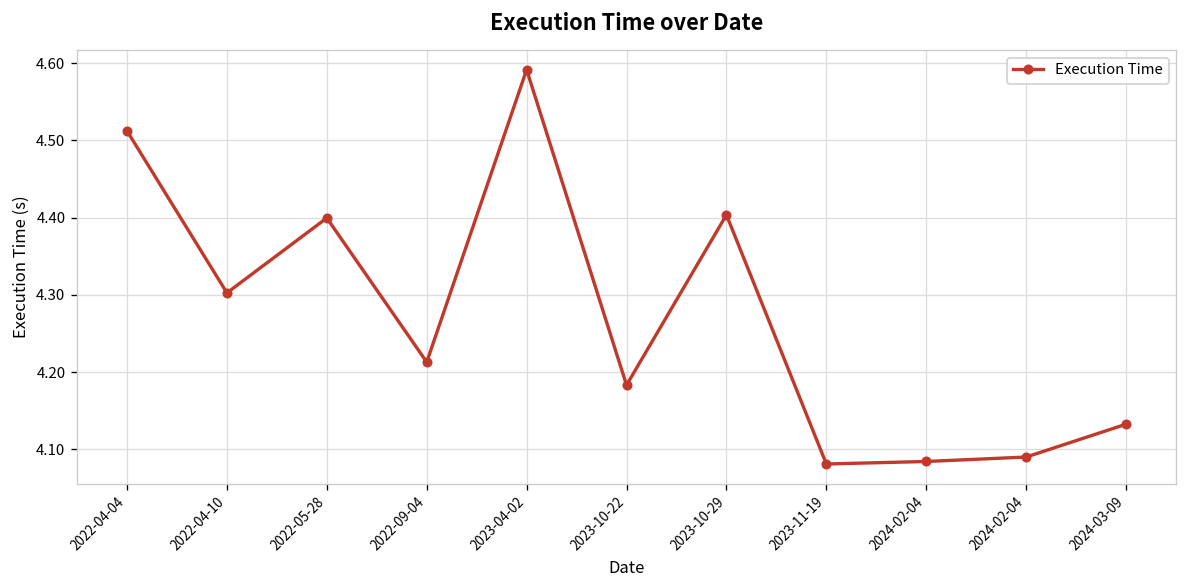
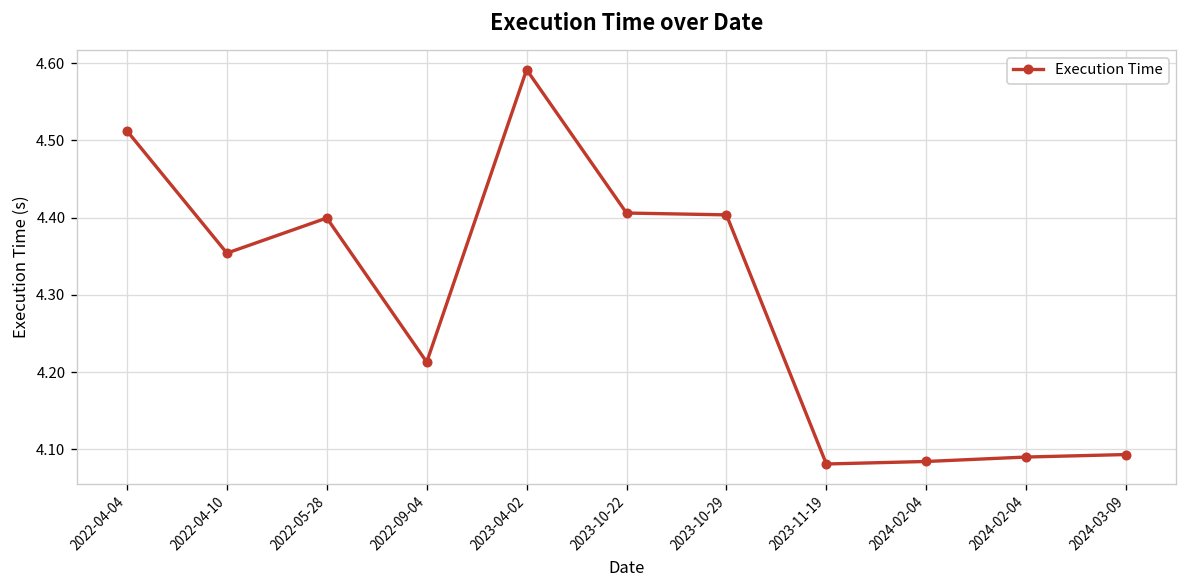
  {
    "2022-04-04": 4.51,
-   "2022-04-10": 4.30,
+   "2022-04-10": 4.35,
    "2022-05-28": 4.40,
    "2022-09-04": 4.21,
    "2023-04-02": 4.59,
-   "2023-10-22": 4.18,
+   "2023-10-22": 4.41,
    "2023-10-29": 4.40,
    "2023-11-19": 4.08,
-   "2024-03-09": 4.13
+   "2024-03-09": 4.09
  }
